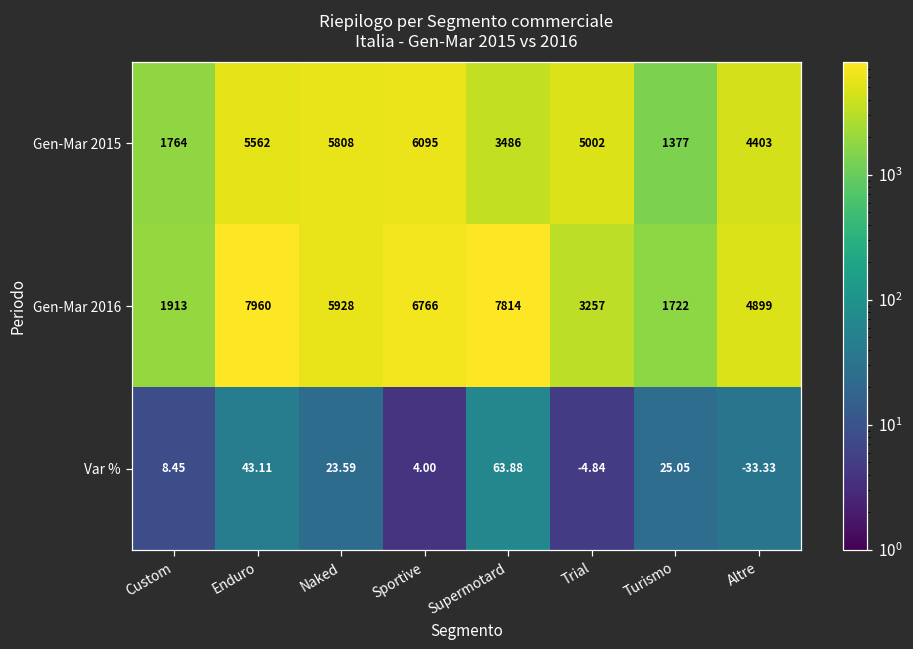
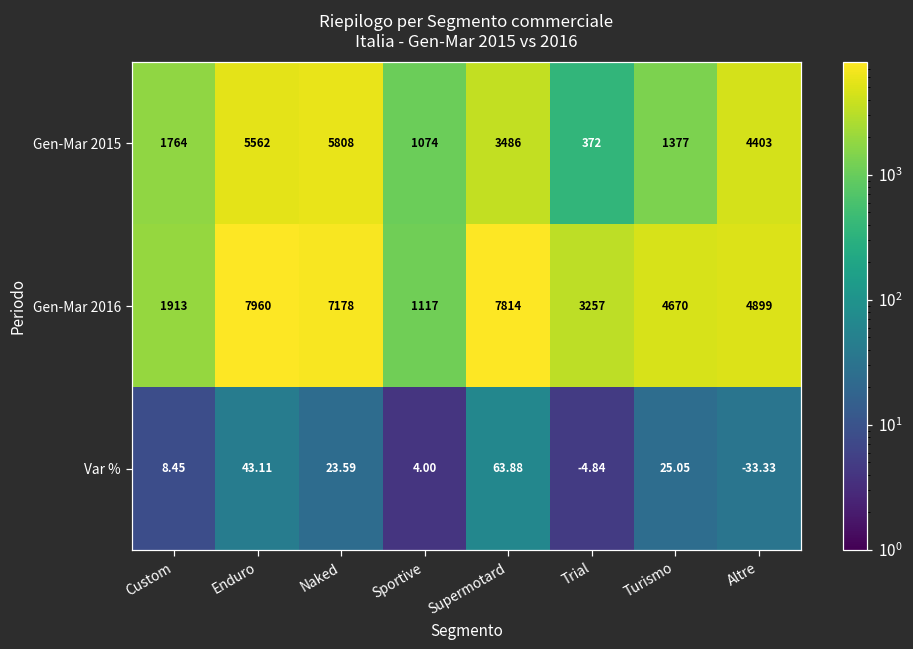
  {
    "Gen-Mar 2015": {
      "Custom": 1764,
      "Enduro": 5562,
      "Naked": 5808,
-     "Sportive": 6095,
+     "Sportive": 1074,
      "Supermotard": 3486,
-     "Trial": 5002,
+     "Trial": 372,
      "Turismo": 1377,
      "Altre": 4403
    },
    "Gen-Mar 2016": {
      "Custom": 1913,
      "Enduro": 7960,
-     "Naked": 5928,
-     "Sportive": 6766,
+     "Naked": 7178,
+     "Sportive": 1117,
      "Supermotard": 7814,
      "Trial": 3257,
-     "Turismo": 1722,
+     "Turismo": 4670,
      "Altre": 4899
    },
    "Var %": {
      "Custom": 8.45,
      "Enduro": 43.11,
      "Naked": 23.59,
      "Sportive": 4.00,
      "Supermotard": 63.88,
      "Trial": -4.84,
      "Turismo": 25.05,
      "Altre": -33.33
    }
  }
